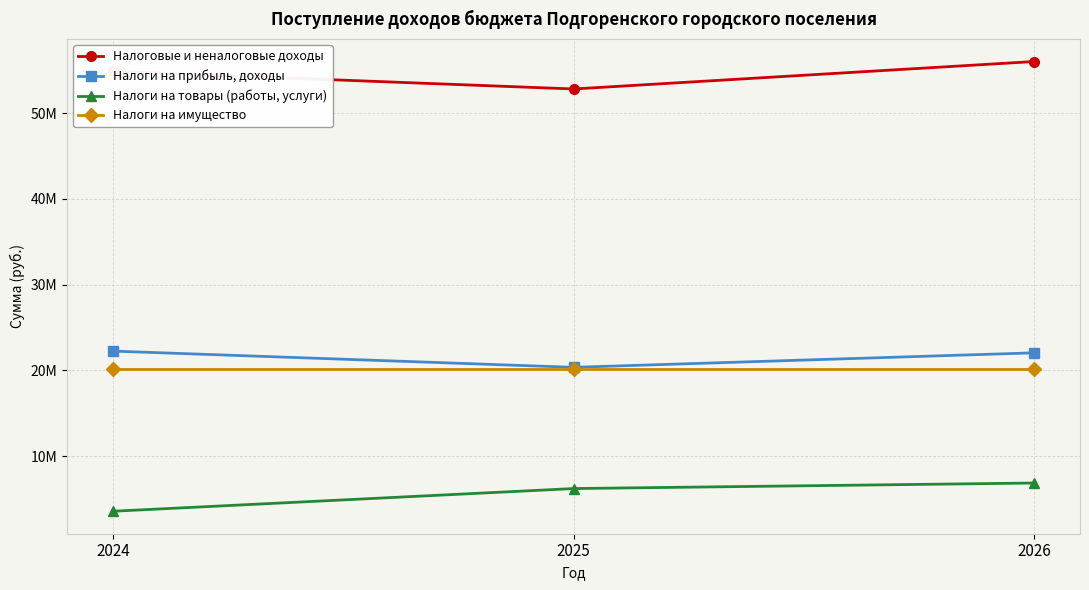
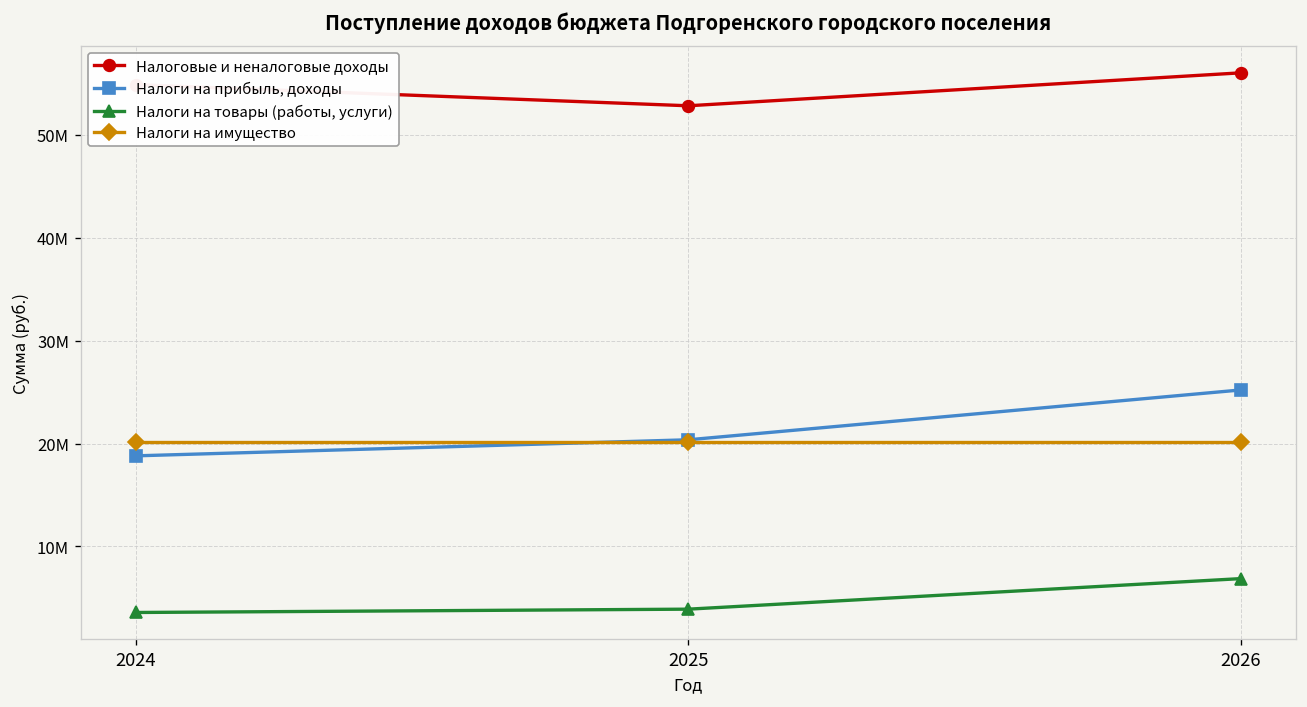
  {
    "Налоговые и неналоговые доходы": {
      "2025": "53М",
      "2026": "56М"
    },
    "Налоги на прибыль, доходы": {
-     "2024": "22М",
-     "2026": "22М"
+     "2024": "19М",
+     "2026": "25М"
    },
    "Налоги на товары (работы, услуги)": {
      "2024": "4М",
-     "2025": "6М",
+     "2025": "4М",
      "2026": "7М"
    },
    "Налоги на имущество": {
      "2024": "20М",
      "2026": "20М"
    }
  }
